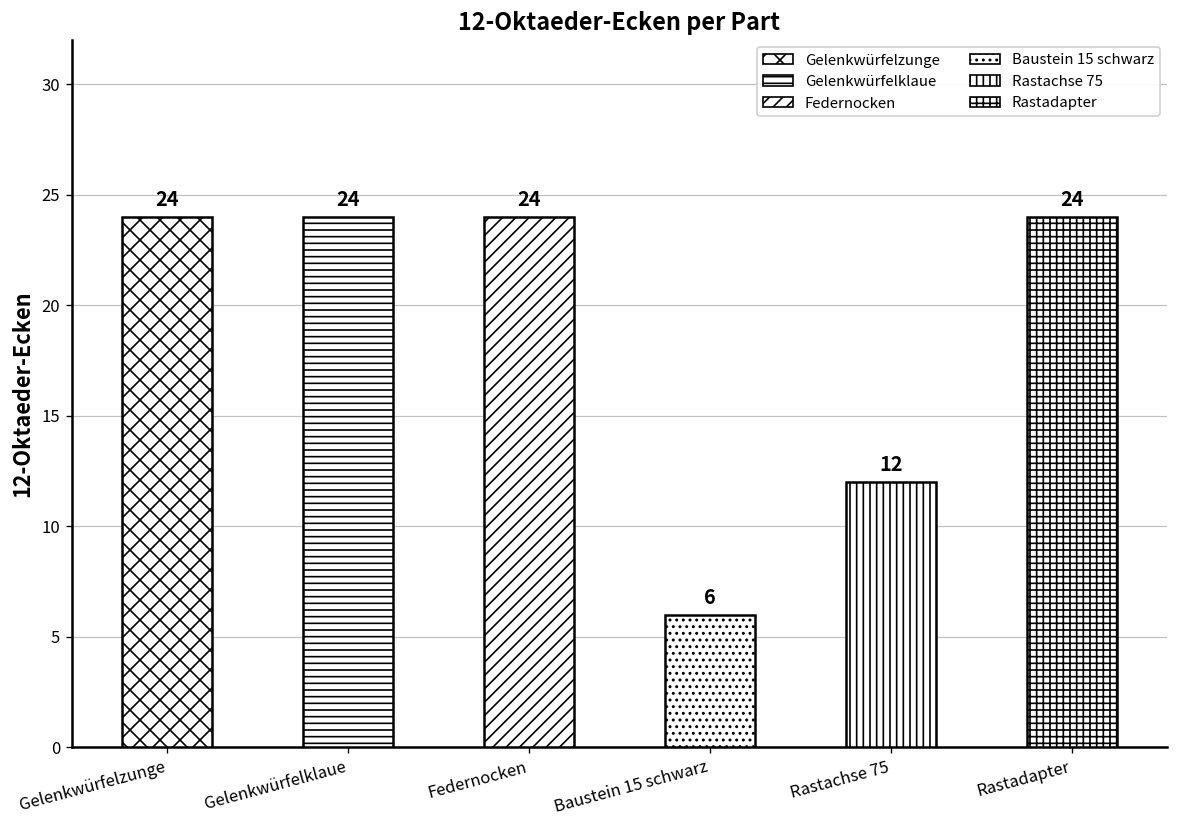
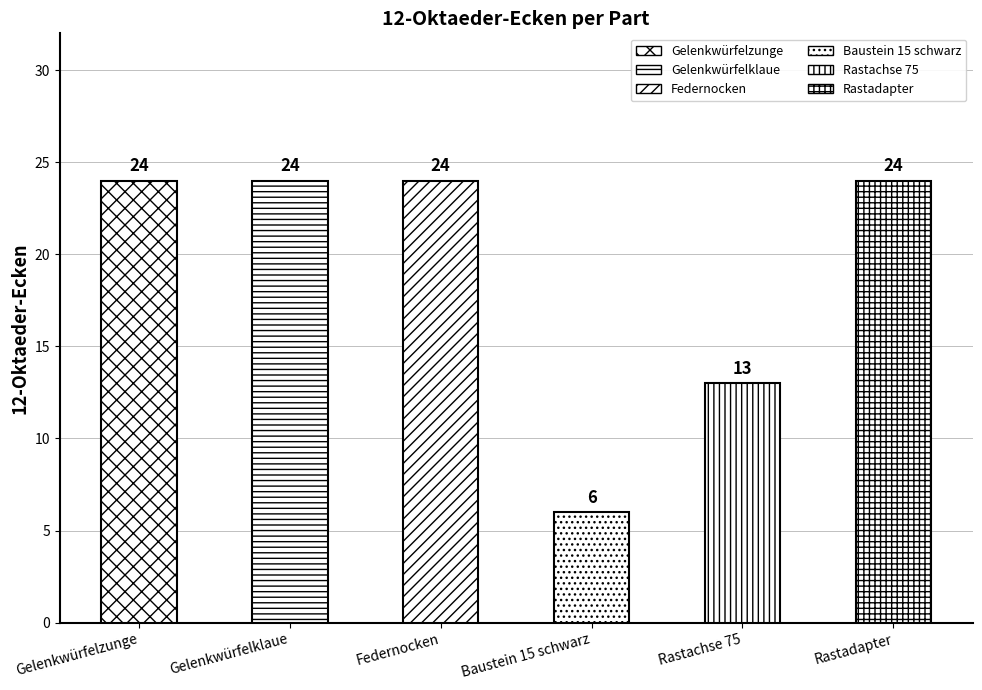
  {
    "Gelenkwürfelzunge": 24,
    "Gelenkwürfelklaue": 24,
    "Federnocken": 24,
    "Baustein 15 schwarz": 6,
-   "Rastachse 75": 12,
+   "Rastachse 75": 13,
    "Rastadapter": 24
  }
